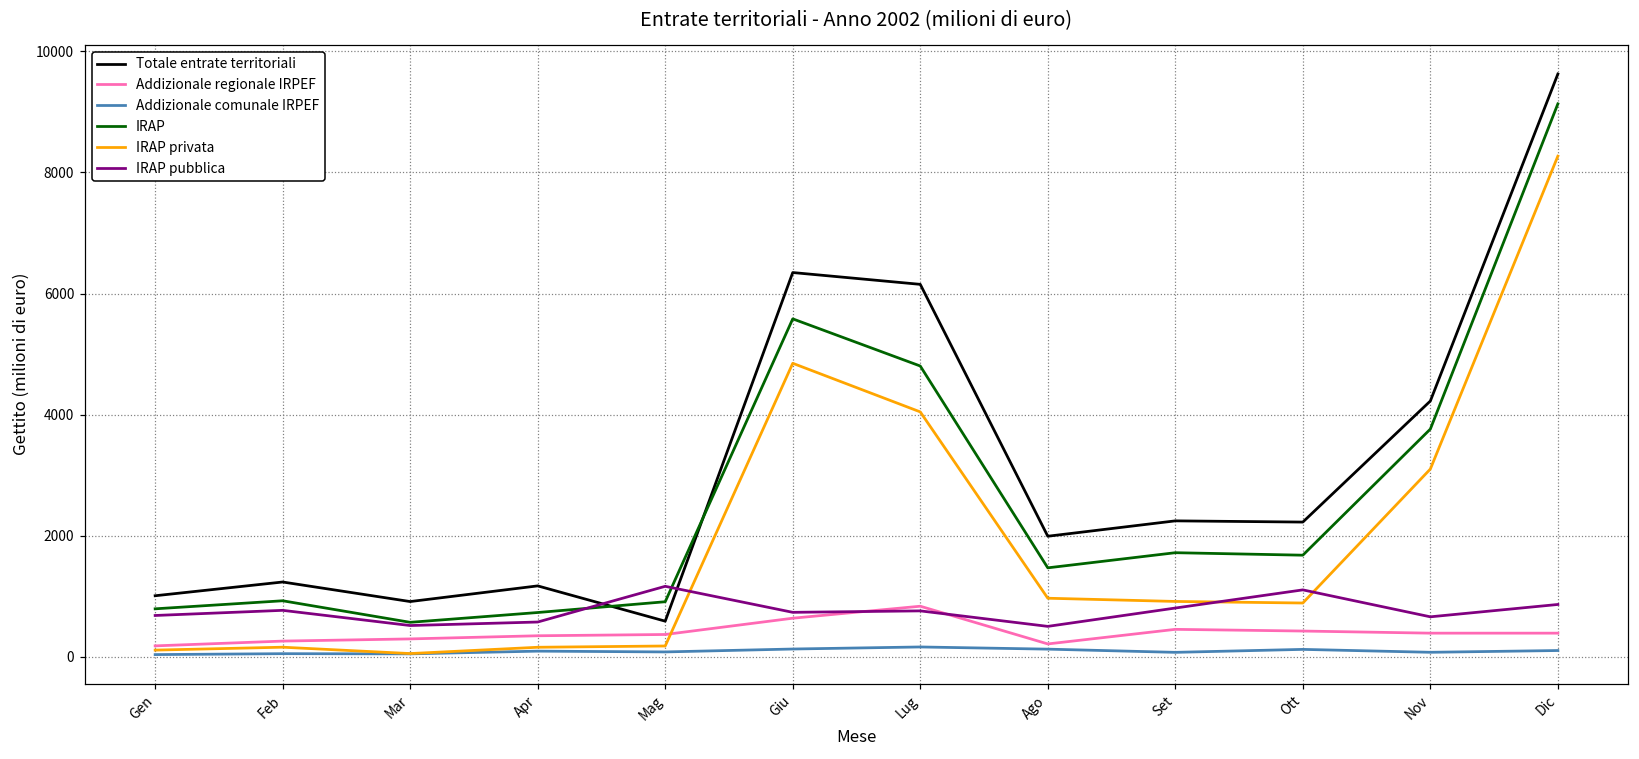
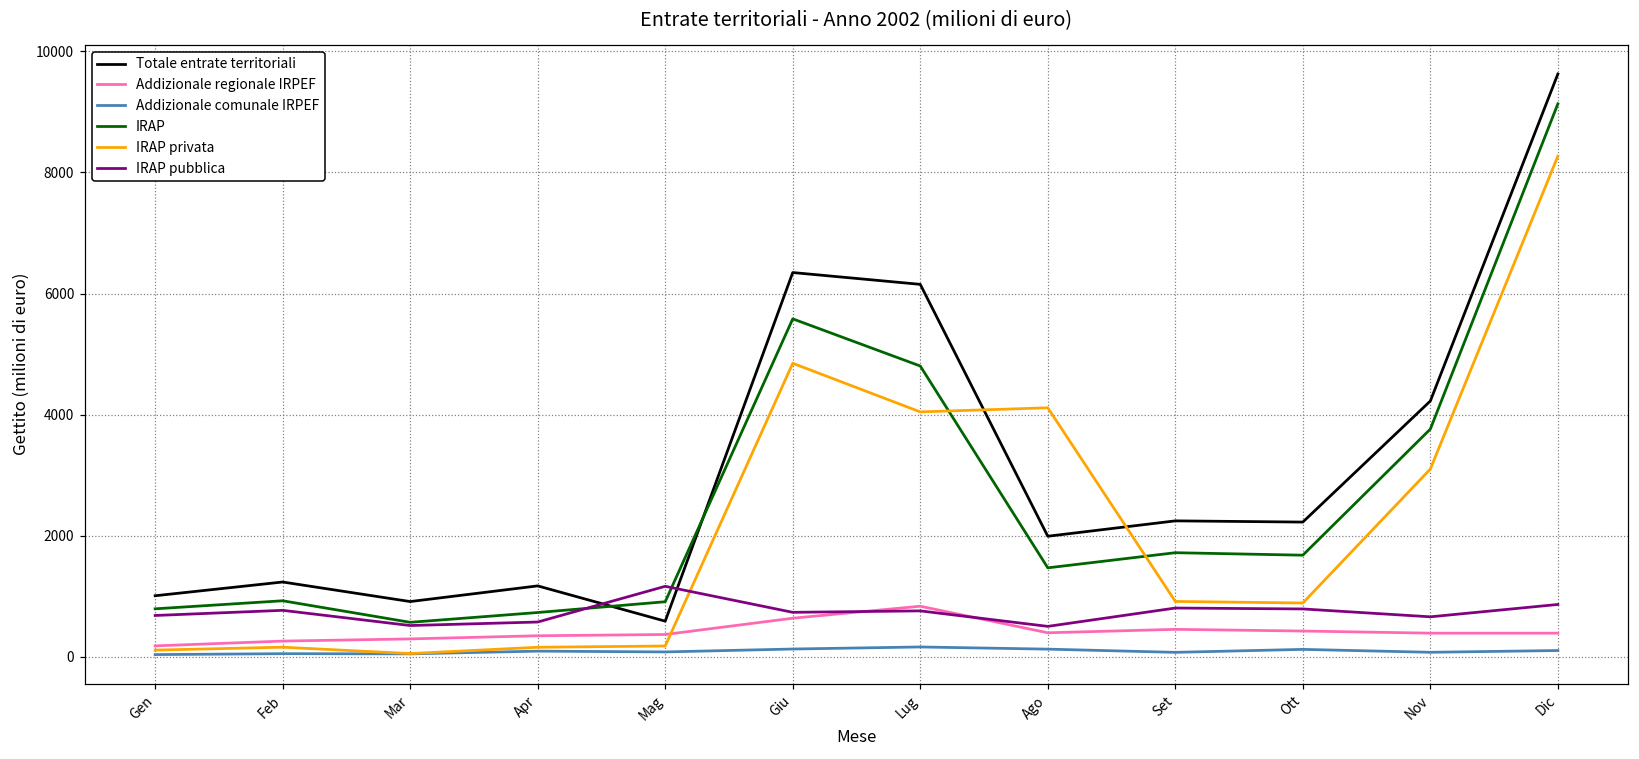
  {
    "Totale entrate territoriali": {
      "Gen": 1000,
      "Feb": 1200,
      "Mar": 900,
      "Apr": 1200,
      "Mag": 600,
      "Giu": 6300,
      "Lug": 6200,
      "Ago": 2000,
      "Set": 2200,
      "Ott": 2200,
      "Nov": 4200,
      "Dic": 9600
    },
    "Addizionale regionale IRPEF": {
      "Gen": 200,
      "Feb": 300,
      "Mar": 300,
      "Apr": 300,
      "Mag": 400,
      "Giu": 600,
      "Lug": 800,
-     "Ago": 200,
+     "Ago": 400,
      "Set": 500,
      "Ott": 400,
      "Nov": 400,
      "Dic": 400
    },
    "Addizionale comunale IRPEF": {
      "Gen": 0,
      "Feb": 100,
      "Apr": 100,
      "Mag": 100,
      "Giu": 100,
      "Lug": 200,
      "Ago": 100,
      "Set": 100,
      "Ott": 100,
      "Nov": 100,
      "Dic": 100
    },
    "IRAP": {
      "Gen": 800,
      "Feb": 900,
      "Mar": 600,
      "Apr": 700,
      "Mag": 900,
      "Giu": 5600,
      "Lug": 4800,
      "Ago": 1500,
      "Set": 1700,
      "Ott": 1700,
      "Nov": 3800,
      "Dic": 9100
    },
    "IRAP privata": {
      "Gen": 100,
      "Feb": 200,
      "Apr": 200,
      "Mag": 200,
      "Giu": 4800,
      "Lug": 4000,
-     "Ago": 1000,
+     "Ago": 4100,
      "Set": 900,
      "Ott": 900,
      "Nov": 3100,
      "Dic": 8300
    },
    "IRAP pubblica": {
      "Gen": 700,
      "Feb": 800,
      "Mar": 500,
      "Apr": 600,
      "Mag": 1200,
      "Giu": 700,
      "Lug": 800,
      "Ago": 500,
      "Set": 800,
-     "Ott": 1100,
+     "Ott": 800,
      "Nov": 700,
      "Dic": 900
    }
  }
